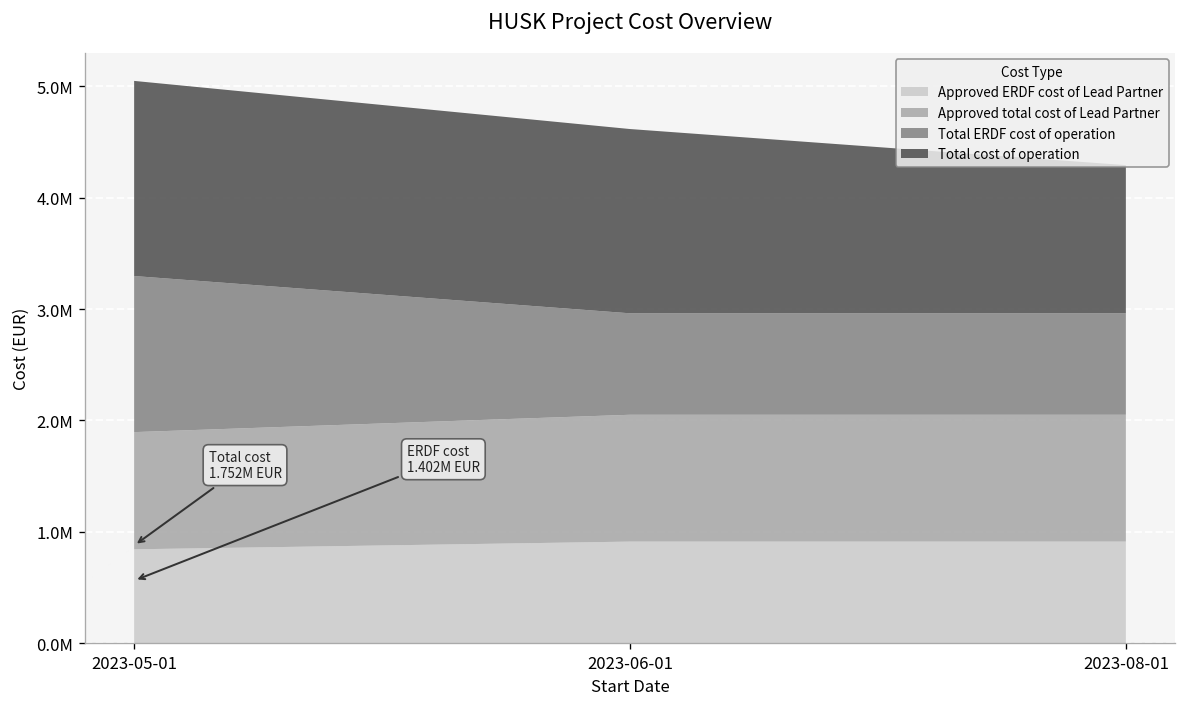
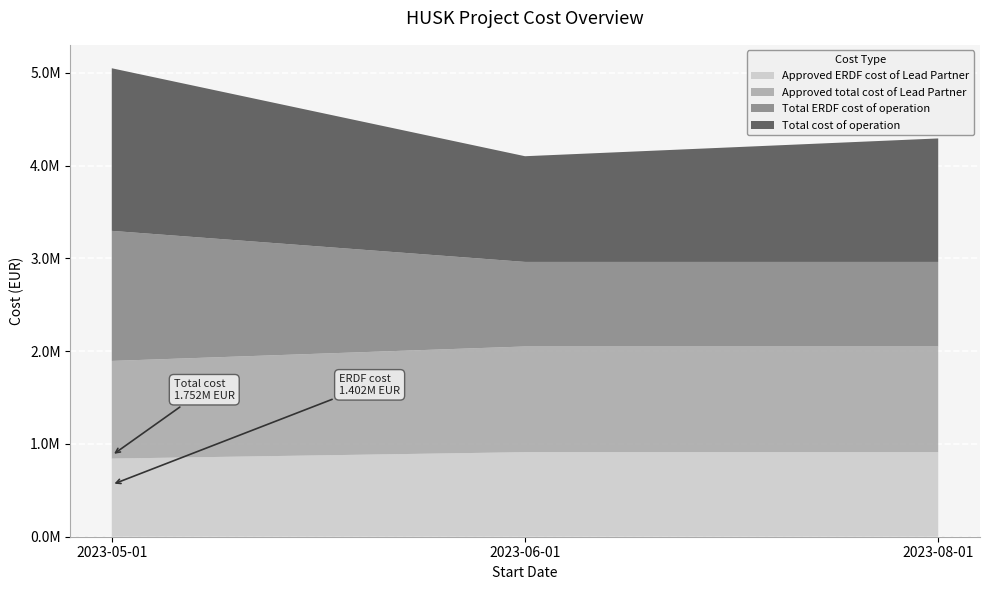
  {
    "Total cost of operation": {
      "2023-05-01": 1800000,
-     "2023-06-01": 1700000,
+     "2023-06-01": 1100000,
      "2023-08-01": 1300000
    }
  }
